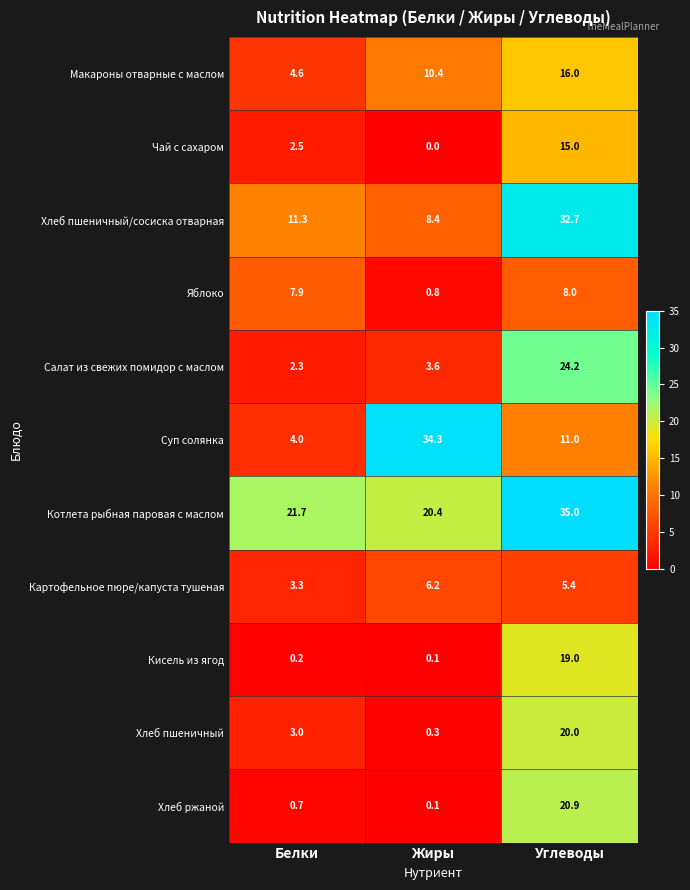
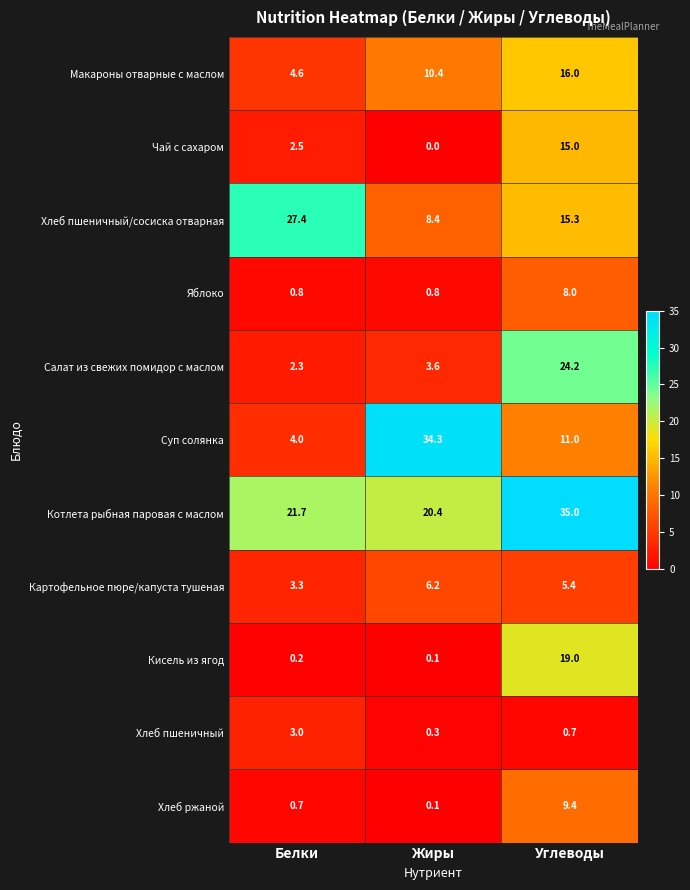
  {
    "Макароны отварные с маслом": {
      "Белки": 4.6,
      "Жиры": 10.4,
      "Углеводы": 16.0
    },
    "Чай с сахаром": {
      "Белки": 2.5,
      "Жиры": 0.0,
      "Углеводы": 15.0
    },
    "Хлеб пшеничный/сосиска отварная": {
-     "Белки": 11.3,
+     "Белки": 27.4,
      "Жиры": 8.4,
-     "Углеводы": 32.7
+     "Углеводы": 15.3
    },
    "Яблоко": {
-     "Белки": 7.9,
+     "Белки": 0.8,
      "Жиры": 0.8,
      "Углеводы": 8.0
    },
    "Салат из свежих помидор с маслом": {
      "Белки": 2.3,
      "Жиры": 3.6,
      "Углеводы": 24.2
    },
    "Суп солянка": {
      "Белки": 4.0,
      "Жиры": 34.3,
      "Углеводы": 11.0
    },
    "Котлета рыбная паровая с маслом": {
      "Белки": 21.7,
      "Жиры": 20.4,
      "Углеводы": 35.0
    },
    "Картофельное пюре/капуста тушеная": {
      "Белки": 3.3,
      "Жиры": 6.2,
      "Углеводы": 5.4
    },
    "Кисель из ягод": {
      "Белки": 0.2,
      "Жиры": 0.1,
      "Углеводы": 19.0
    },
    "Хлеб пшеничный": {
      "Белки": 3.0,
      "Жиры": 0.3,
-     "Углеводы": 20.0
+     "Углеводы": 0.7
    },
    "Хлеб ржаной": {
      "Белки": 0.7,
      "Жиры": 0.1,
-     "Углеводы": 20.9
+     "Углеводы": 9.4
    }
  }
